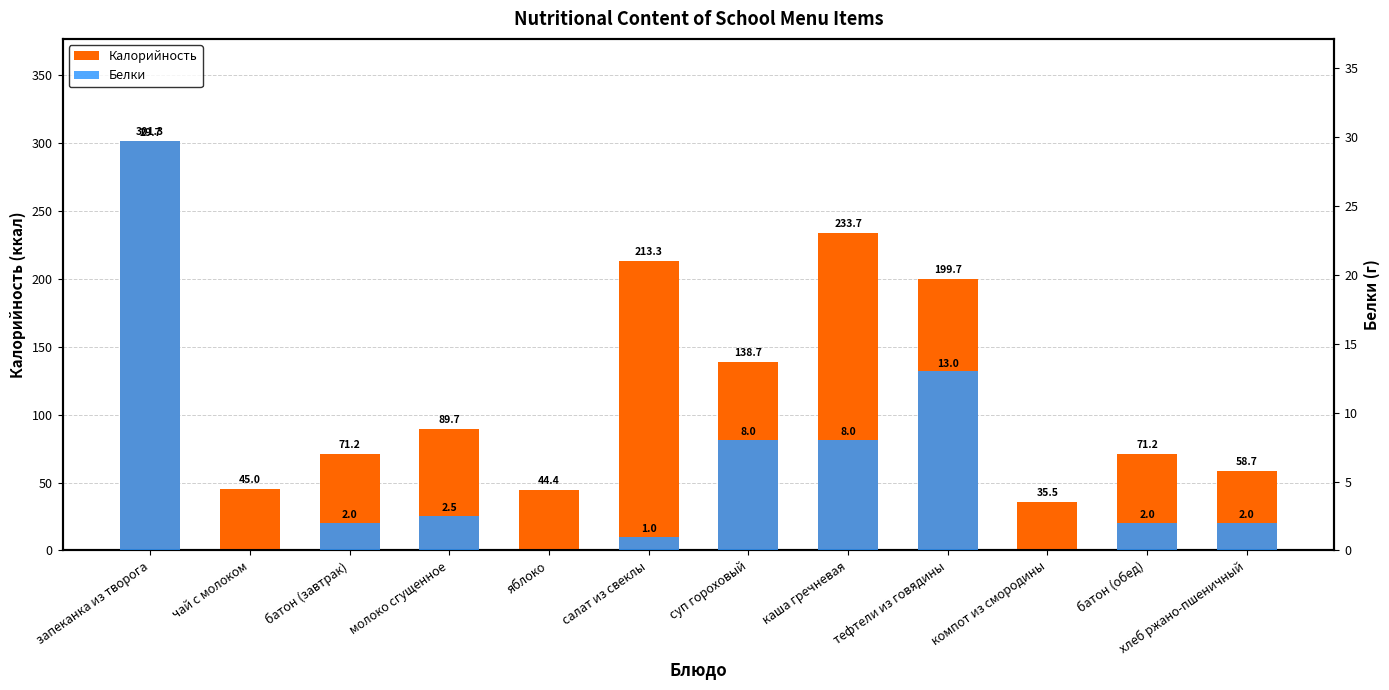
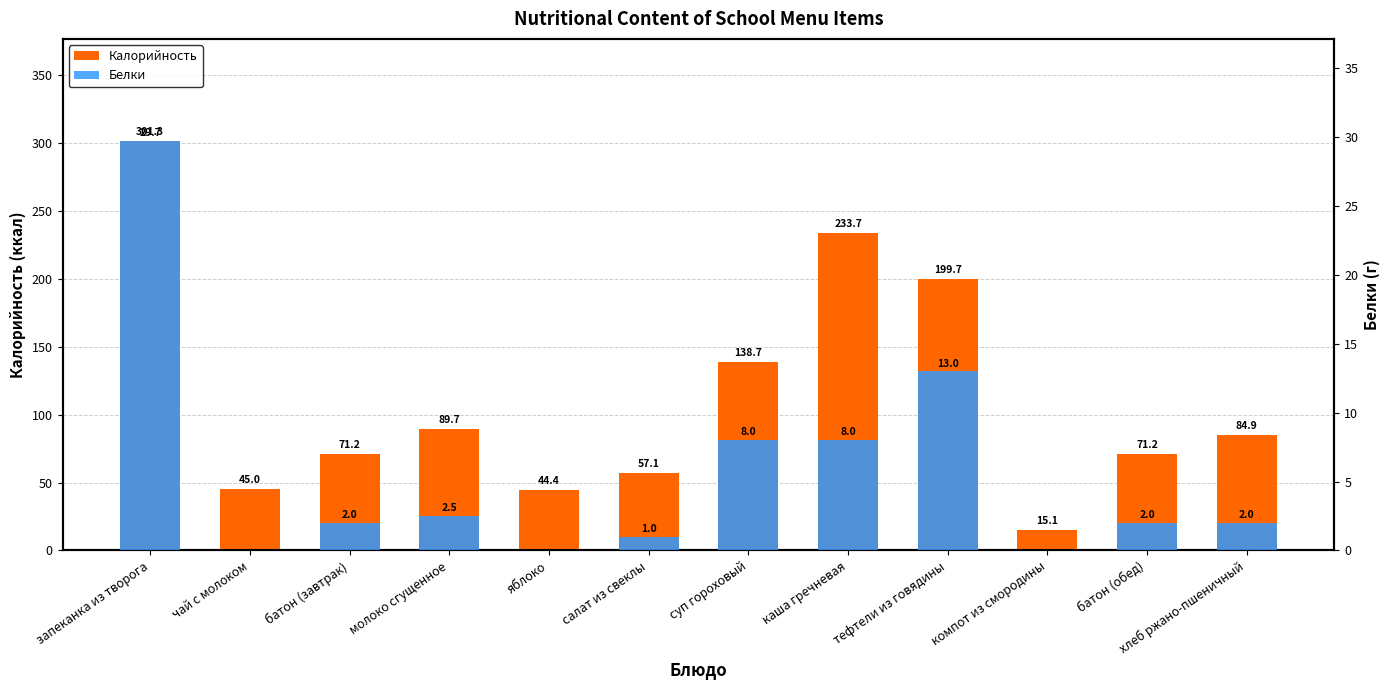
  {
    "Калорийность": {
      "чай с молоком": 45.0,
      "батон (завтрак)": 71.2,
      "молоко сгущенное": 89.7,
      "яблоко": 44.4,
-     "салат из свеклы": 213.3,
+     "салат из свеклы": 57.1,
      "суп гороховый": 138.7,
      "каша гречневая": 233.7,
      "тефтели из говядины": 199.7,
-     "компот из смородины": 35.5,
+     "компот из смородины": 15.1,
      "батон (обед)": 71.2,
-     "хлеб ржано-пшеничный": 58.7
+     "хлеб ржано-пшеничный": 84.9
    },
    "Белки": {
      "батон (завтрак)": 2.0,
      "молоко сгущенное": 2.5,
      "салат из свеклы": 1.0,
      "суп гороховый": 8.0,
      "каша гречневая": 8.0,
      "тефтели из говядины": 13.0,
      "батон (обед)": 2.0,
      "хлеб ржано-пшеничный": 2.0
    }
  }
